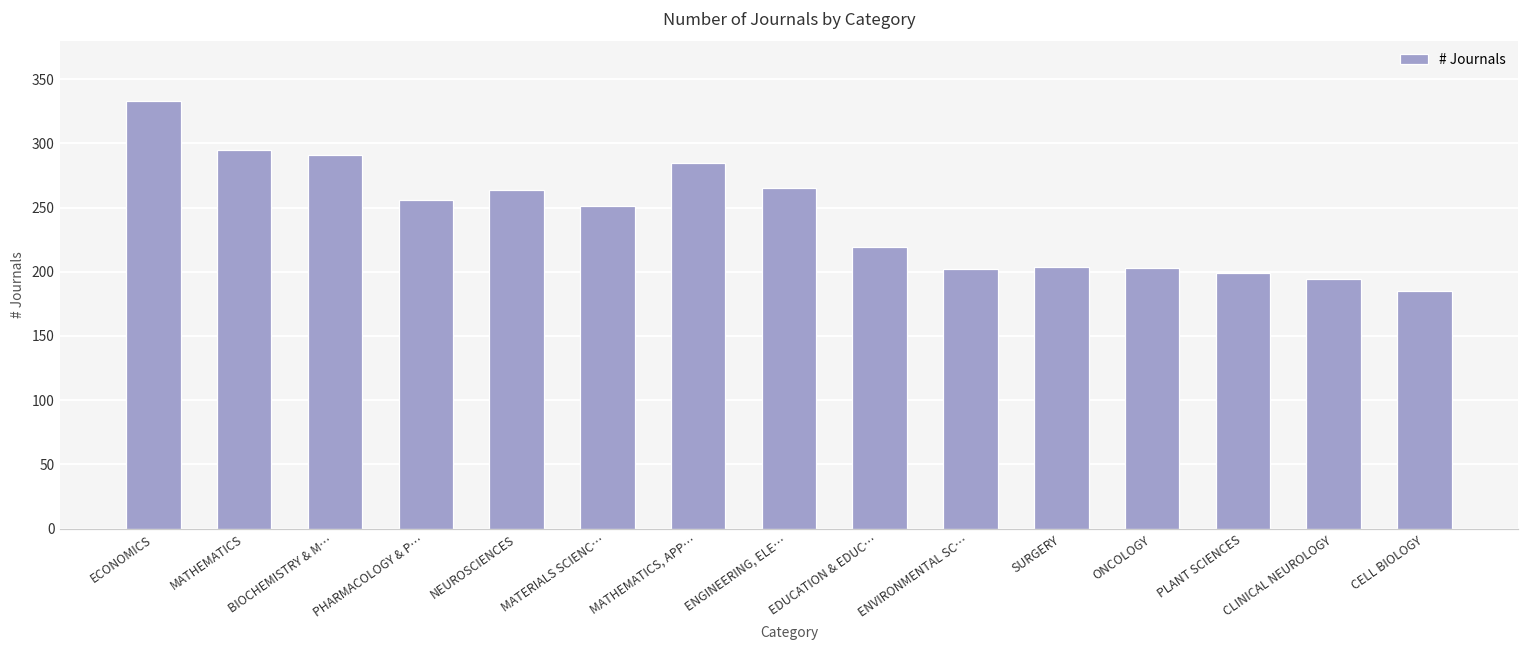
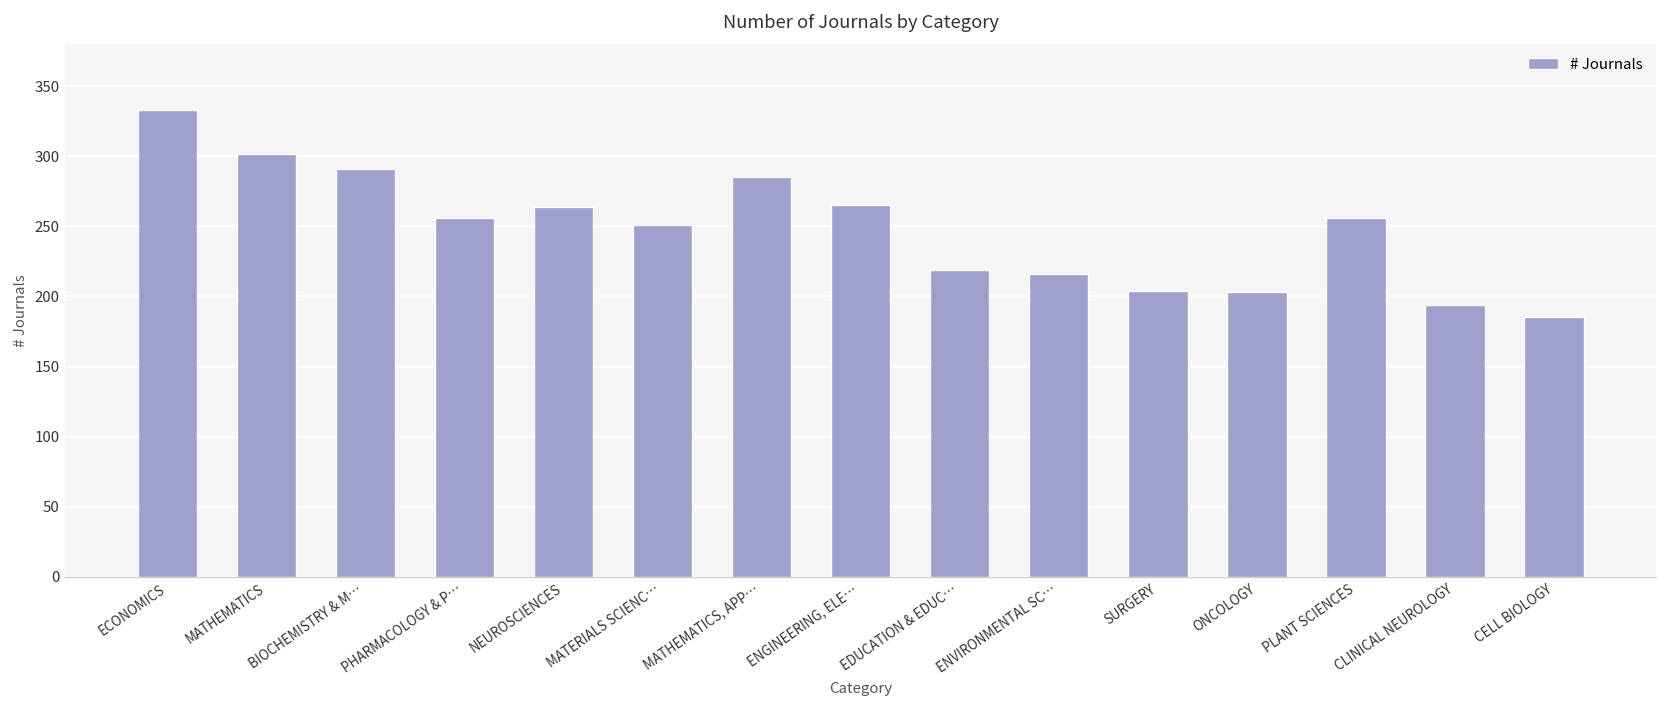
  {
    "ECONOMICS": 333,
-   "MATHEMATICS": 295,
+   "MATHEMATICS": 302,
    "BIOCHEMISTRY & M…": 291,
    "PHARMACOLOGY & P…": 256,
    "NEUROSCIENCES": 264,
    "MATERIALS SCIENC…": 251,
    "MATHEMATICS, APP…": 285,
    "ENGINEERING, ELE…": 265,
    "EDUCATION & EDUC…": 219,
-   "ENVIRONMENTAL SC…": 202,
+   "ENVIRONMENTAL SC…": 216,
    "SURGERY": 204,
    "ONCOLOGY": 203,
-   "PLANT SCIENCES": 199,
+   "PLANT SCIENCES": 256,
    "CLINICAL NEUROLOGY": 194,
    "CELL BIOLOGY": 185
  }
